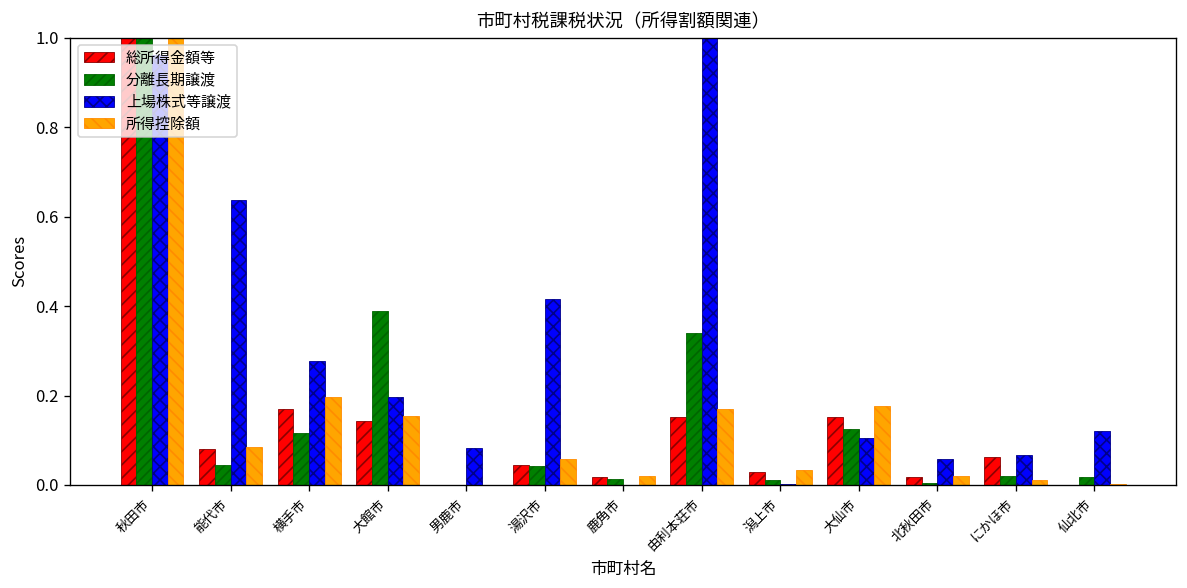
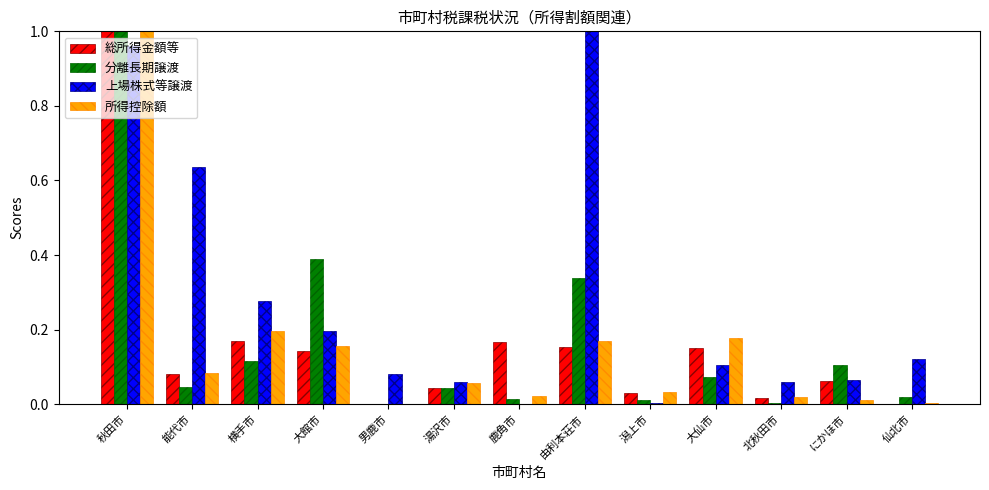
  {
    "総所得金額等": {
      "秋田市": 1.00,
      "能代市": 0.08,
      "横手市": 0.17,
      "大館市": 0.14,
      "湯沢市": 0.04,
-     "鹿角市": 0.02,
+     "鹿角市": 0.17,
      "由利本荘市": 0.15,
      "潟上市": 0.03,
      "大仙市": 0.15,
      "北秋田市": 0.02,
      "にかほ市": 0.06,
      "仙北市": 0.00
    },
    "分離長期譲渡": {
      "秋田市": 1.00,
      "能代市": 0.05,
      "横手市": 0.12,
      "大館市": 0.39,
      "男鹿市": 0.00,
      "湯沢市": 0.04,
      "鹿角市": 0.01,
      "由利本荘市": 0.34,
      "潟上市": 0.01,
-     "大仙市": 0.12,
-     "にかほ市": 0.02,
+     "大仙市": 0.07,
+     "にかほ市": 0.10,
      "仙北市": 0.02
    },
    "上場株式等譲渡": {
      "能代市": 0.64,
      "横手市": 0.28,
      "大館市": 0.20,
      "男鹿市": 0.08,
-     "湯沢市": 0.41,
+     "湯沢市": 0.06,
      "鹿角市": 0.00,
      "由利本荘市": 1.00,
      "大仙市": 0.11,
      "北秋田市": 0.06,
      "にかほ市": 0.07,
      "仙北市": 0.12
    },
    "所得控除額": {
      "秋田市": 1.00,
      "能代市": 0.08,
      "横手市": 0.20,
      "大館市": 0.15,
      "男鹿市": 0.00,
      "湯沢市": 0.06,
      "鹿角市": 0.02,
      "由利本荘市": 0.17,
      "潟上市": 0.03,
      "大仙市": 0.18,
      "北秋田市": 0.02,
      "にかほ市": 0.01
    }
  }
